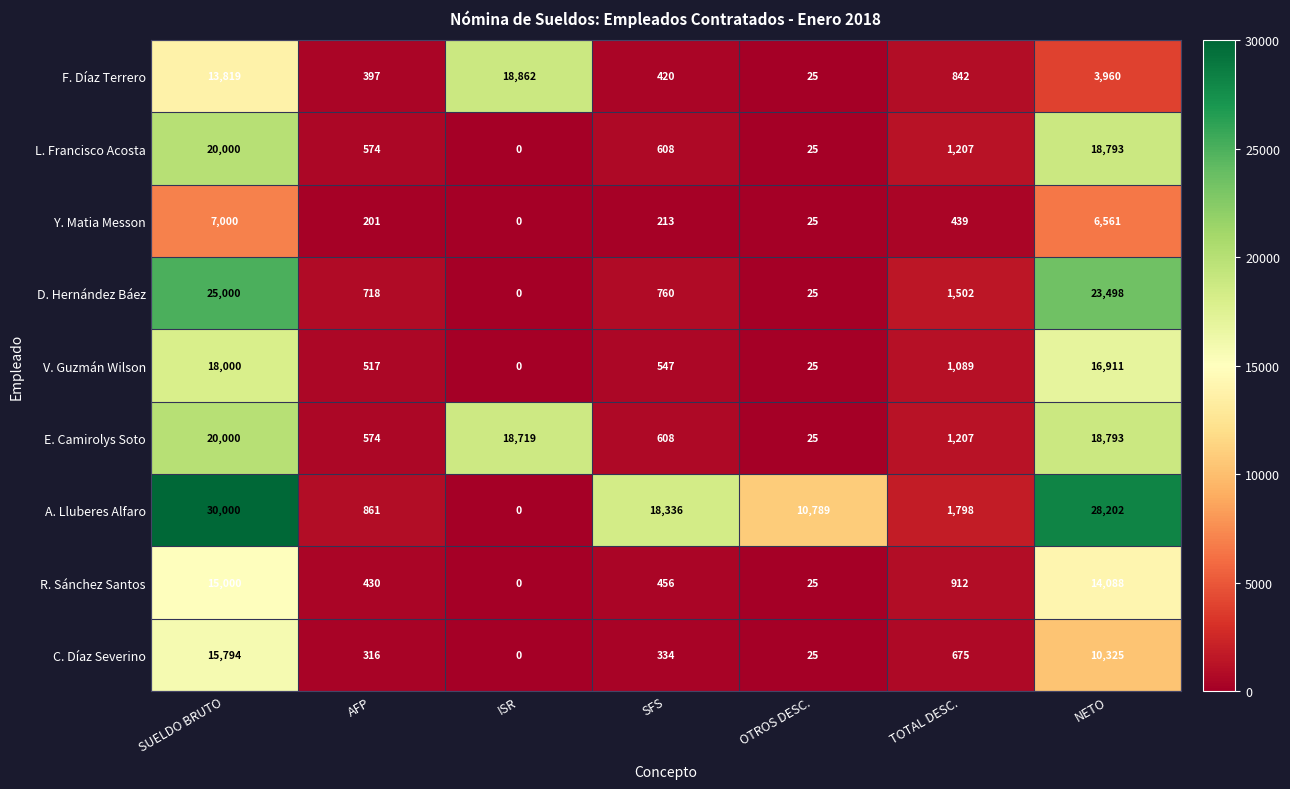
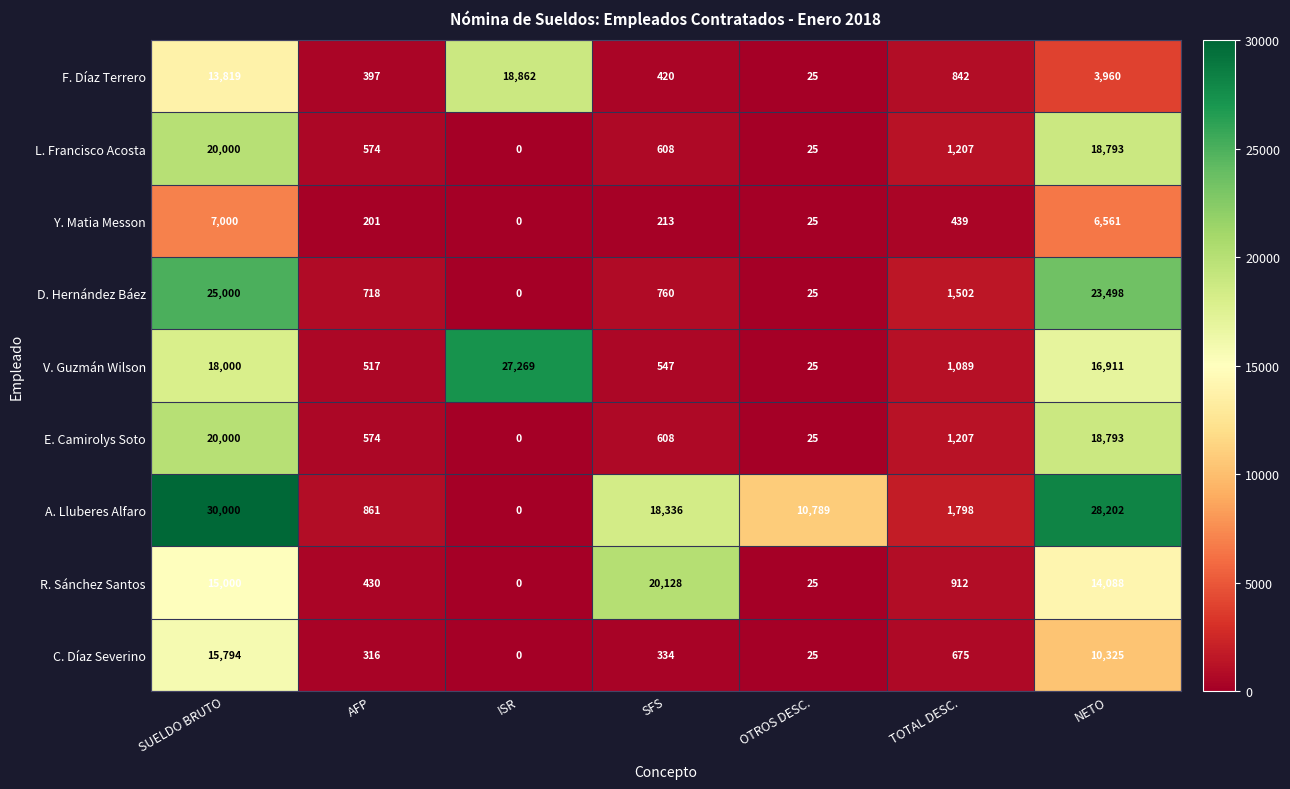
  {
    "F. Díaz Terrero": {
      "SUELDO BRUTO": "13,819",
      "AFP": "397",
      "ISR": "18,862",
      "SFS": "420",
      "OTROS DESC.": "25",
      "TOTAL DESC.": "842",
      "NETO": "3,960"
    },
    "L. Francisco Acosta": {
      "SUELDO BRUTO": "20,000",
      "AFP": "574",
      "ISR": "0",
      "SFS": "608",
      "OTROS DESC.": "25",
      "TOTAL DESC.": "1,207",
      "NETO": "18,793"
    },
    "Y. Matia Messon": {
      "SUELDO BRUTO": "7,000",
      "AFP": "201",
      "ISR": "0",
      "SFS": "213",
      "OTROS DESC.": "25",
      "TOTAL DESC.": "439",
      "NETO": "6,561"
    },
    "D. Hernández Báez": {
      "SUELDO BRUTO": "25,000",
      "AFP": "718",
      "ISR": "0",
      "SFS": "760",
      "OTROS DESC.": "25",
      "TOTAL DESC.": "1,502",
      "NETO": "23,498"
    },
    "V. Guzmán Wilson": {
      "SUELDO BRUTO": "18,000",
      "AFP": "517",
-     "ISR": "0",
+     "ISR": "27,269",
      "SFS": "547",
      "OTROS DESC.": "25",
      "TOTAL DESC.": "1,089",
      "NETO": "16,911"
    },
    "E. Camirolys Soto": {
      "SUELDO BRUTO": "20,000",
      "AFP": "574",
-     "ISR": "18,719",
+     "ISR": "0",
      "SFS": "608",
      "OTROS DESC.": "25",
      "TOTAL DESC.": "1,207",
      "NETO": "18,793"
    },
    "A. Lluberes Alfaro": {
      "SUELDO BRUTO": "30,000",
      "AFP": "861",
      "ISR": "0",
      "SFS": "18,336",
      "OTROS DESC.": "10,789",
      "TOTAL DESC.": "1,798",
      "NETO": "28,202"
    },
    "R. Sánchez Santos": {
      "SUELDO BRUTO": "15,000",
      "AFP": "430",
      "ISR": "0",
-     "SFS": "456",
+     "SFS": "20,128",
      "OTROS DESC.": "25",
      "TOTAL DESC.": "912",
      "NETO": "14,088"
    },
    "C. Díaz Severino": {
      "SUELDO BRUTO": "15,794",
      "AFP": "316",
      "ISR": "0",
      "SFS": "334",
      "OTROS DESC.": "25",
      "TOTAL DESC.": "675",
      "NETO": "10,325"
    }
  }
